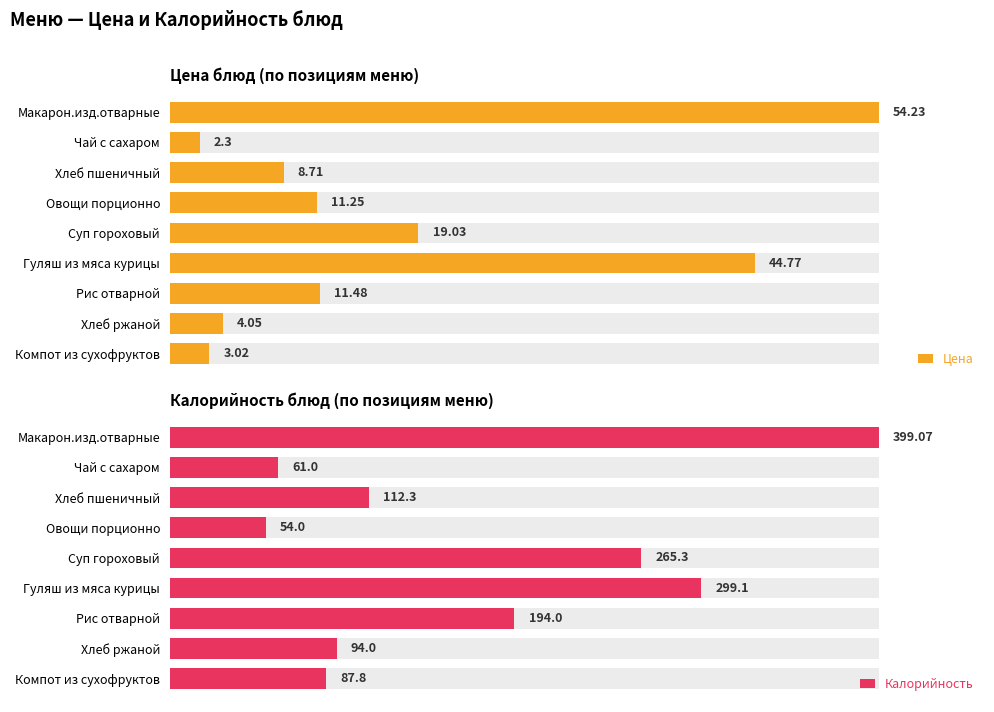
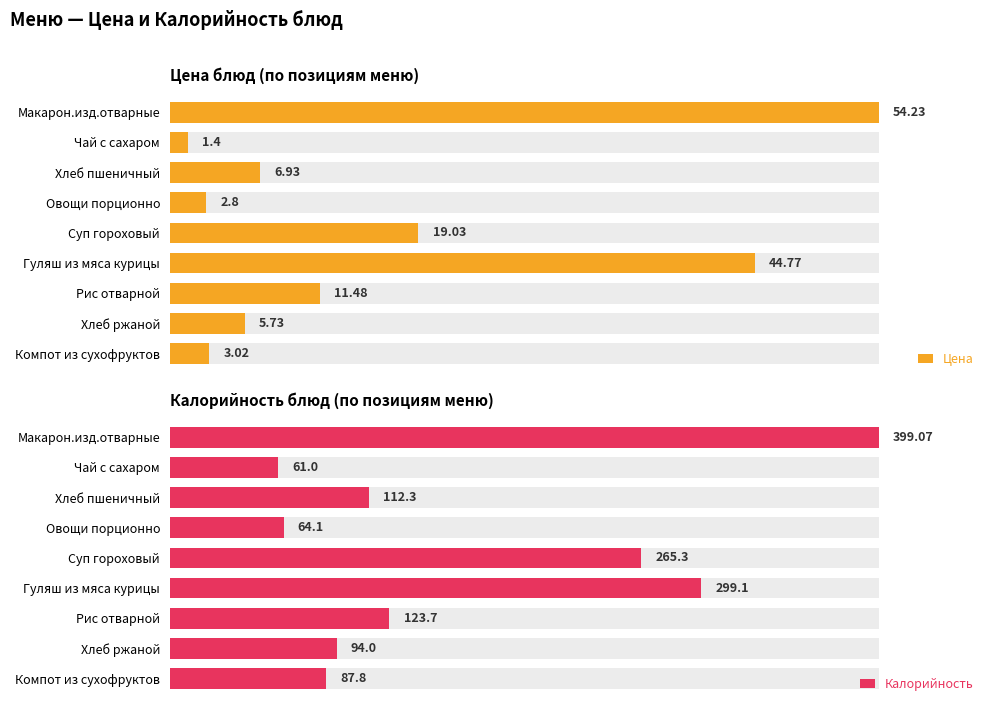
  {
    "Цена блюд (по позициям меню)": {
      "Цена": {
        "Макарон.изд.отварные": 54.23,
-       "Чай с сахаром": 2.3,
-       "Хлеб пшеничный": 8.71,
-       "Овощи порционно": 11.25,
-       "Хлеб ржаной": 4.05
+       "Чай с сахаром": 1.4,
+       "Хлеб пшеничный": 6.93,
+       "Овощи порционно": 2.8,
+       "Хлеб ржаной": 5.73
      }
    },
    "Калорийность блюд (по позициям меню)": {
      "Калорийность": {
        "Макарон.изд.отварные": 399.07,
-       "Овощи порционно": 54.0,
-       "Рис отварной": 194.0
+       "Овощи порционно": 64.1,
+       "Рис отварной": 123.7
      }
    }
  }
